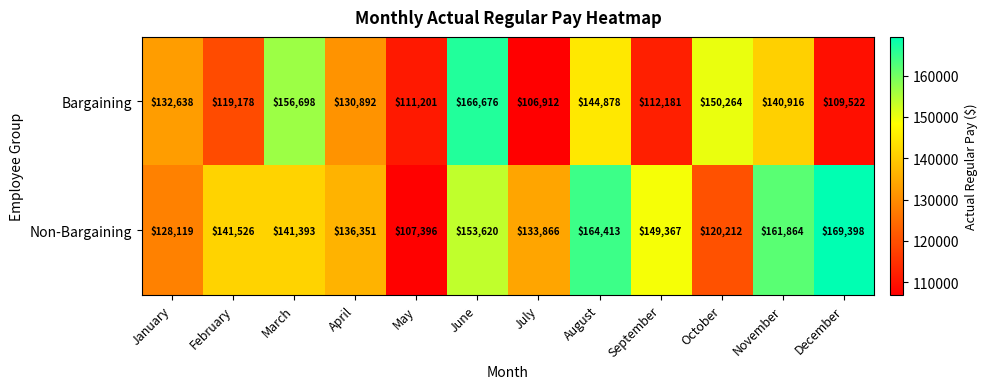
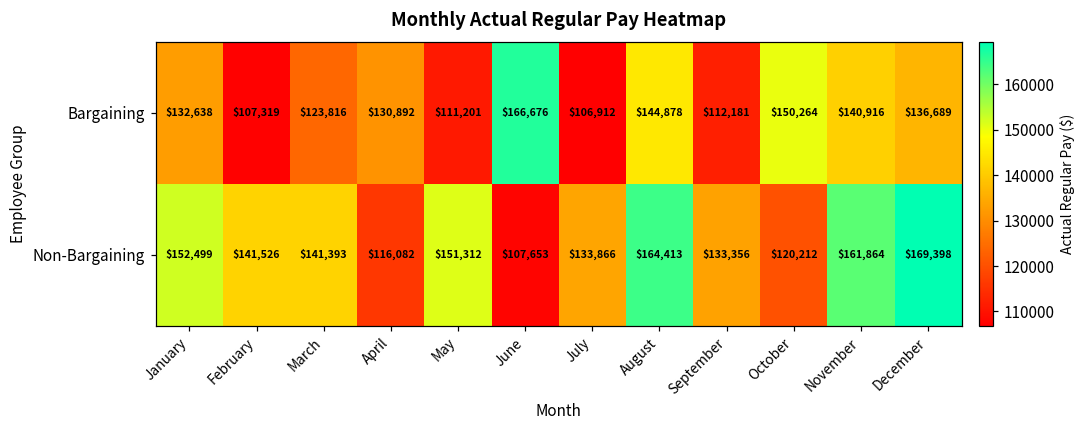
  {
    "Bargaining": {
      "January": "$132,638",
-     "February": "$119,178",
-     "March": "$156,698",
+     "February": "$107,319",
+     "March": "$123,816",
      "April": "$130,892",
      "May": "$111,201",
      "June": "$166,676",
      "July": "$106,912",
      "August": "$144,878",
      "September": "$112,181",
      "October": "$150,264",
      "November": "$140,916",
-     "December": "$109,522"
+     "December": "$136,689"
    },
    "Non-Bargaining": {
-     "January": "$128,119",
+     "January": "$152,499",
      "February": "$141,526",
      "March": "$141,393",
-     "April": "$136,351",
-     "May": "$107,396",
-     "June": "$153,620",
+     "April": "$116,082",
+     "May": "$151,312",
+     "June": "$107,653",
      "July": "$133,866",
      "August": "$164,413",
-     "September": "$149,367",
+     "September": "$133,356",
      "October": "$120,212",
      "November": "$161,864",
      "December": "$169,398"
    }
  }
